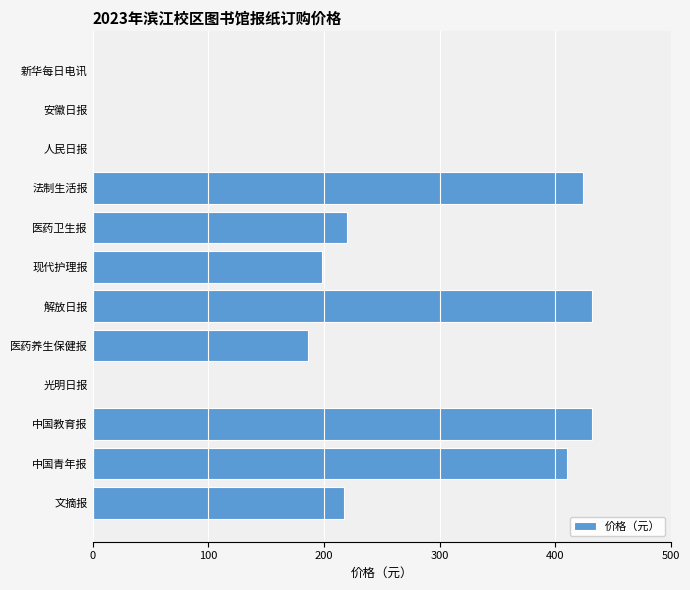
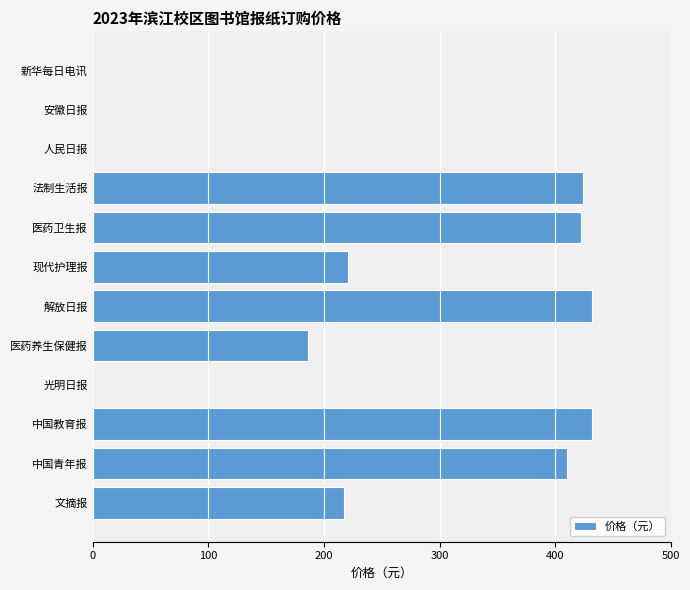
  {
    "新华每日电讯": 0,
    "安徽日报": 0,
    "人民日报": 0,
    "法制生活报": 424,
-   "医药卫生报": 220,
-   "现代护理报": 198,
+   "医药卫生报": 422,
+   "现代护理报": 221,
    "解放日报": 432,
    "医药养生保健报": 186,
    "光明日报": 0,
    "中国教育报": 432,
    "中国青年报": 410,
    "文摘报": 217
  }
